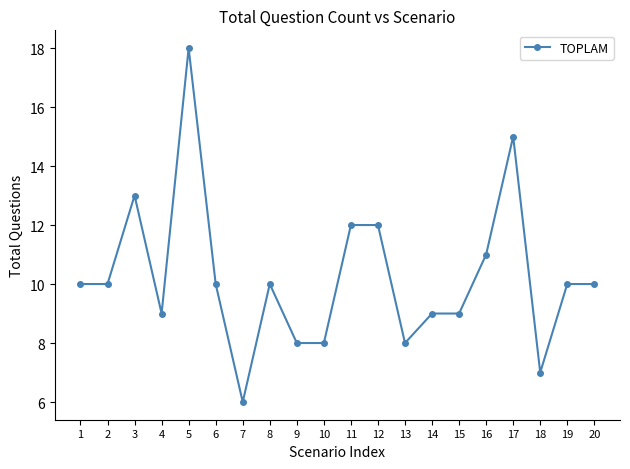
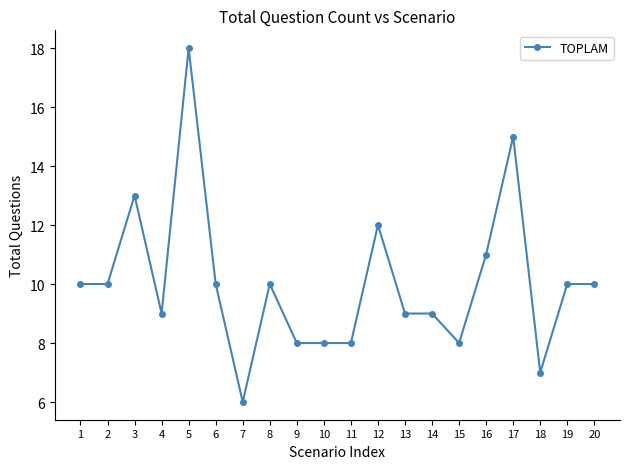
  {
    "1": 10,
    "2": 10,
    "3": 13,
    "4": 9,
    "5": 18,
    "6": 10,
    "7": 6,
    "8": 10,
    "9": 8,
    "10": 8,
-   "11": 12,
+   "11": 8,
    "12": 12,
-   "13": 8,
+   "13": 9,
    "14": 9,
-   "15": 9,
+   "15": 8,
    "16": 11,
    "17": 15,
    "18": 7,
    "19": 10,
    "20": 10
  }
